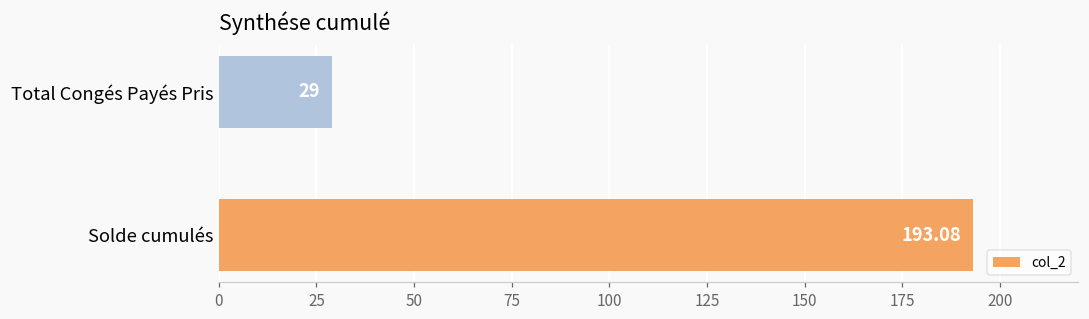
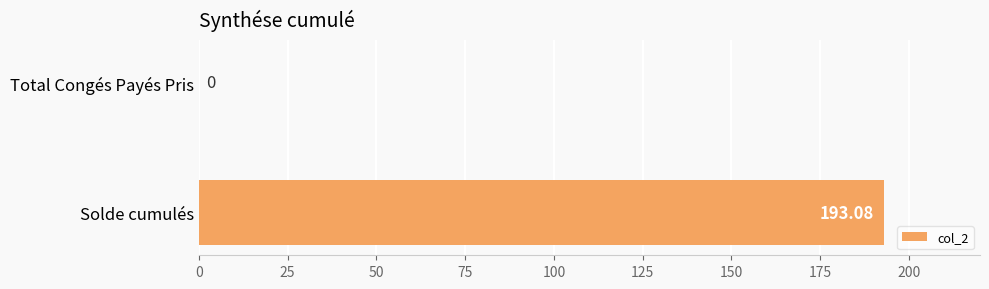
  {
-   "Total Congés Payés Pris": 29,
+   "Total Congés Payés Pris": 0,
    "Solde cumulés": 193.08
  }
